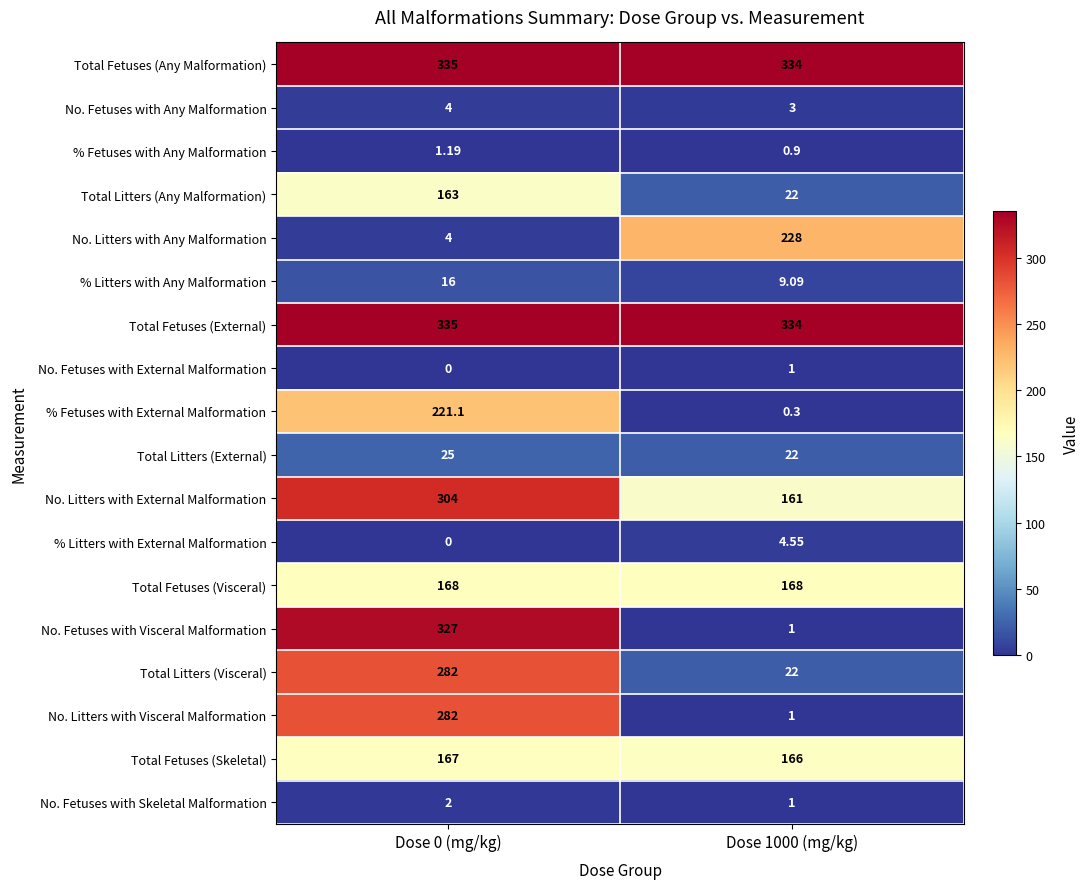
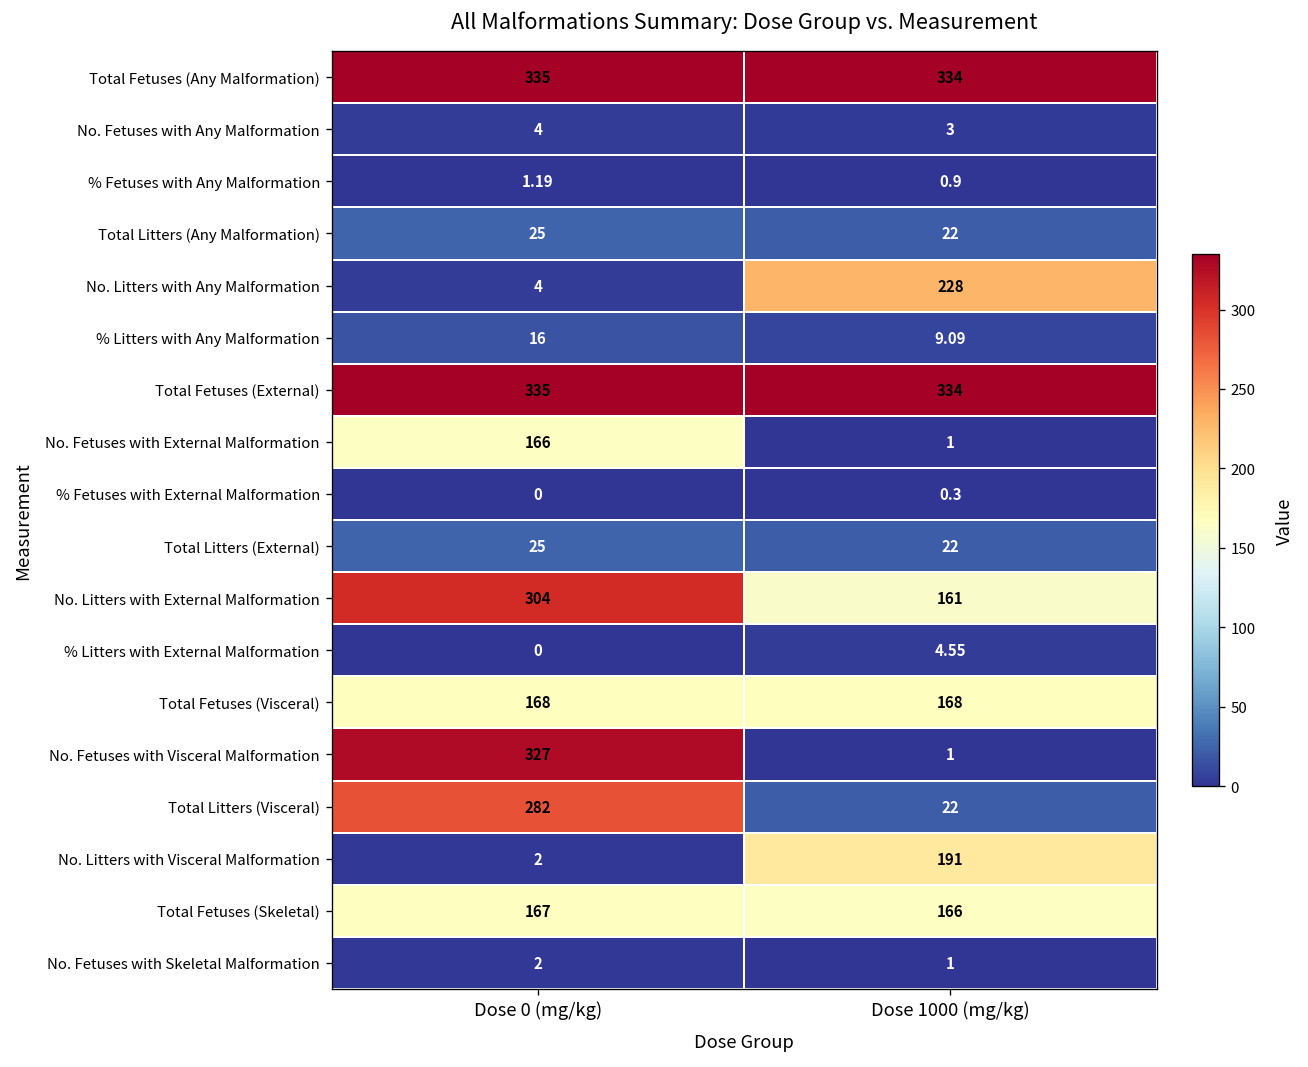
  {
    "Total Fetuses (Any Malformation)": {
      "Dose 0 (mg/kg)": 335,
      "Dose 1000 (mg/kg)": 334
    },
    "No. Fetuses with Any Malformation": {
      "Dose 0 (mg/kg)": 4,
      "Dose 1000 (mg/kg)": 3
    },
    "% Fetuses with Any Malformation": {
      "Dose 0 (mg/kg)": 1.19,
      "Dose 1000 (mg/kg)": 0.9
    },
    "Total Litters (Any Malformation)": {
-     "Dose 0 (mg/kg)": 163,
+     "Dose 0 (mg/kg)": 25,
      "Dose 1000 (mg/kg)": 22
    },
    "No. Litters with Any Malformation": {
      "Dose 0 (mg/kg)": 4,
      "Dose 1000 (mg/kg)": 228
    },
    "% Litters with Any Malformation": {
      "Dose 0 (mg/kg)": 16,
      "Dose 1000 (mg/kg)": 9.09
    },
    "Total Fetuses (External)": {
      "Dose 0 (mg/kg)": 335,
      "Dose 1000 (mg/kg)": 334
    },
    "No. Fetuses with External Malformation": {
-     "Dose 0 (mg/kg)": 0,
+     "Dose 0 (mg/kg)": 166,
      "Dose 1000 (mg/kg)": 1
    },
    "% Fetuses with External Malformation": {
-     "Dose 0 (mg/kg)": 221.1,
+     "Dose 0 (mg/kg)": 0,
      "Dose 1000 (mg/kg)": 0.3
    },
    "Total Litters (External)": {
      "Dose 0 (mg/kg)": 25,
      "Dose 1000 (mg/kg)": 22
    },
    "No. Litters with External Malformation": {
      "Dose 0 (mg/kg)": 304,
      "Dose 1000 (mg/kg)": 161
    },
    "% Litters with External Malformation": {
      "Dose 0 (mg/kg)": 0,
      "Dose 1000 (mg/kg)": 4.55
    },
    "Total Fetuses (Visceral)": {
      "Dose 0 (mg/kg)": 168,
      "Dose 1000 (mg/kg)": 168
    },
    "No. Fetuses with Visceral Malformation": {
      "Dose 0 (mg/kg)": 327,
      "Dose 1000 (mg/kg)": 1
    },
    "Total Litters (Visceral)": {
      "Dose 0 (mg/kg)": 282,
      "Dose 1000 (mg/kg)": 22
    },
    "No. Litters with Visceral Malformation": {
-     "Dose 0 (mg/kg)": 282,
-     "Dose 1000 (mg/kg)": 1
+     "Dose 0 (mg/kg)": 2,
+     "Dose 1000 (mg/kg)": 191
    },
    "Total Fetuses (Skeletal)": {
      "Dose 0 (mg/kg)": 167,
      "Dose 1000 (mg/kg)": 166
    },
    "No. Fetuses with Skeletal Malformation": {
      "Dose 0 (mg/kg)": 2,
      "Dose 1000 (mg/kg)": 1
    }
  }
